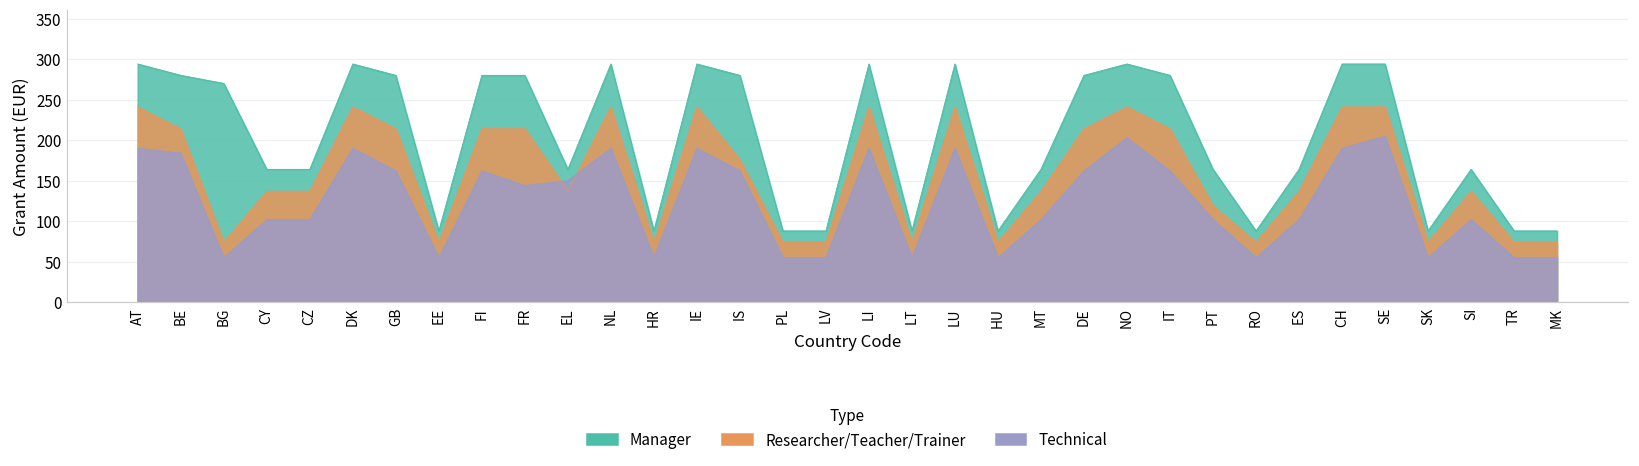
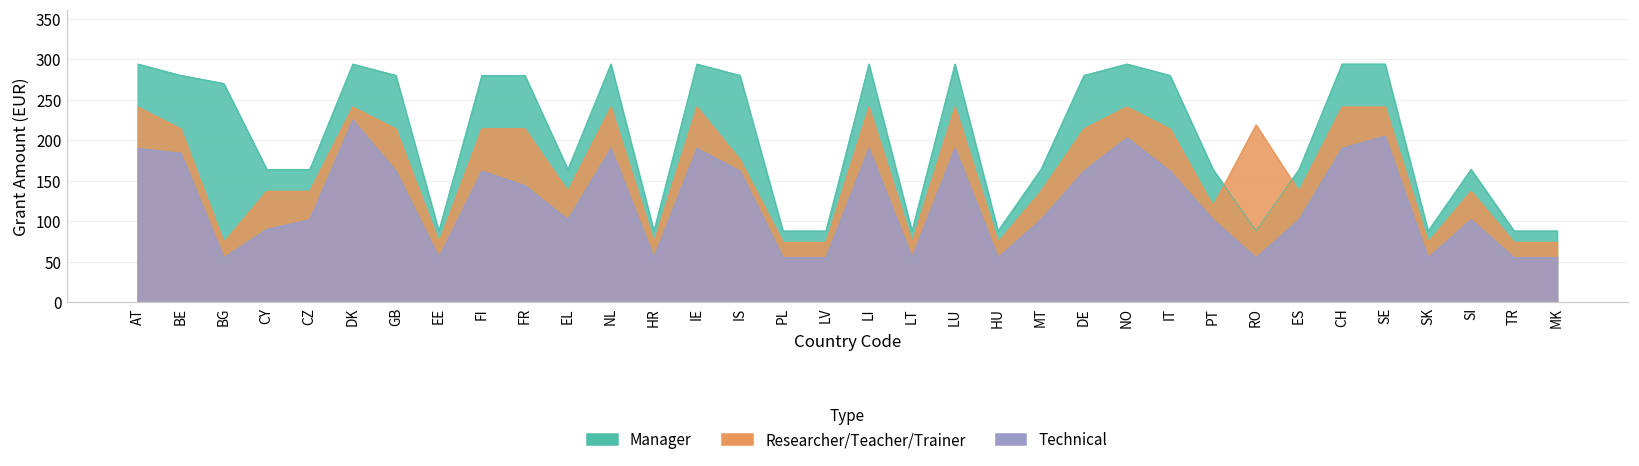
  {
    "Manager": {
      "AT": 290,
      "BE": 280,
      "BG": 270,
      "CY": 160,
      "CZ": 160,
      "DK": 290,
      "GB": 280,
      "EE": 90,
      "FI": 280,
      "FR": 280,
      "EL": 160,
      "NL": 290,
      "HR": 90,
      "IE": 290,
      "IS": 280,
      "PL": 90,
      "LV": 90,
      "LI": 290,
      "LT": 90,
      "LU": 290,
      "HU": 90,
      "MT": 160,
      "DE": 280,
      "NO": 290,
      "IT": 280,
      "PT": 160,
      "RO": 90,
      "ES": 160,
      "CH": 290,
      "SE": 290,
      "SK": 90,
      "SI": 160,
      "TR": 90,
      "MK": 90
    },
    "Researcher/Teacher/Trainer": {
      "AT": 240,
      "BE": 210,
      "BG": 70,
      "CY": 140,
      "CZ": 140,
      "DK": 240,
      "GB": 210,
      "EE": 70,
      "FI": 210,
      "FR": 210,
      "EL": 140,
      "NL": 240,
      "HR": 70,
      "IE": 240,
      "IS": 180,
      "PL": 70,
      "LV": 70,
      "LI": 240,
      "LT": 70,
      "LU": 240,
      "HU": 70,
      "MT": 140,
      "DE": 210,
      "NO": 240,
      "IT": 210,
      "PT": 120,
-     "RO": 70,
+     "RO": 220,
      "ES": 140,
      "CH": 240,
      "SE": 240,
      "SK": 70,
      "SI": 140,
      "TR": 70,
      "MK": 70
    },
    "Technical": {
      "AT": 190,
      "BE": 180,
      "BG": 60,
-     "CY": 100,
+     "CY": 90,
      "CZ": 100,
-     "DK": 190,
+     "DK": 230,
      "GB": 160,
      "EE": 60,
      "FI": 160,
      "FR": 140,
-     "EL": 150,
+     "EL": 100,
      "NL": 190,
      "HR": 60,
      "IE": 190,
      "IS": 160,
      "PL": 60,
      "LV": 60,
      "LI": 190,
      "LT": 60,
      "LU": 190,
      "HU": 60,
      "MT": 100,
      "DE": 160,
      "NO": 200,
      "IT": 160,
      "PT": 100,
      "RO": 60,
      "ES": 100,
      "CH": 190,
      "SE": 210,
      "SK": 60,
      "SI": 100,
      "TR": 60,
      "MK": 60
    }
  }
